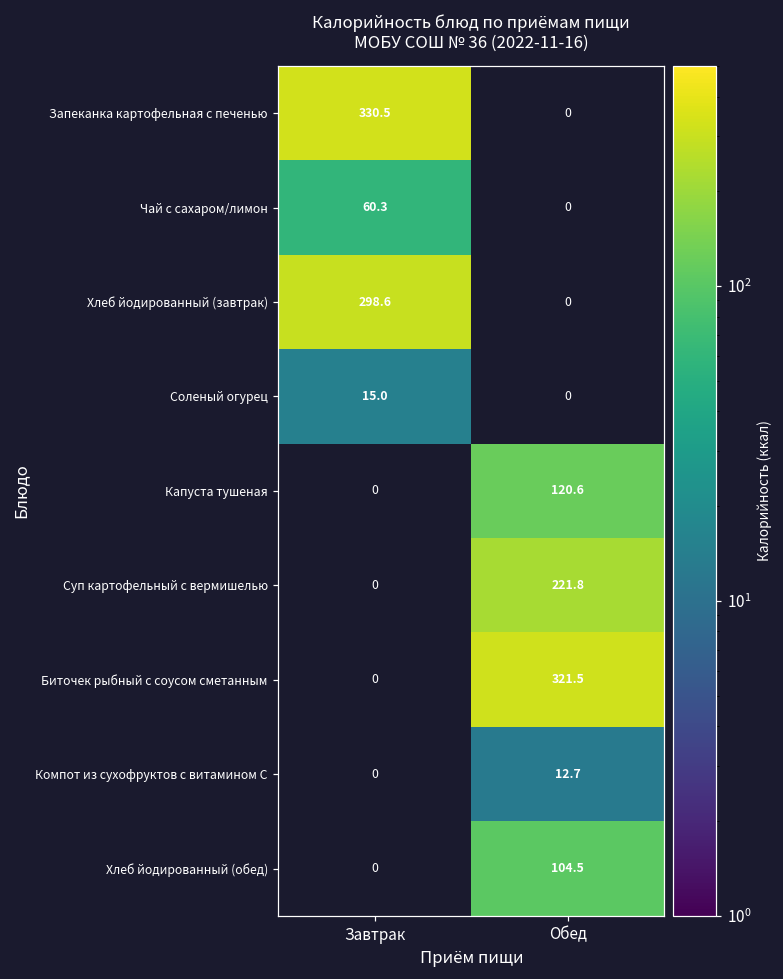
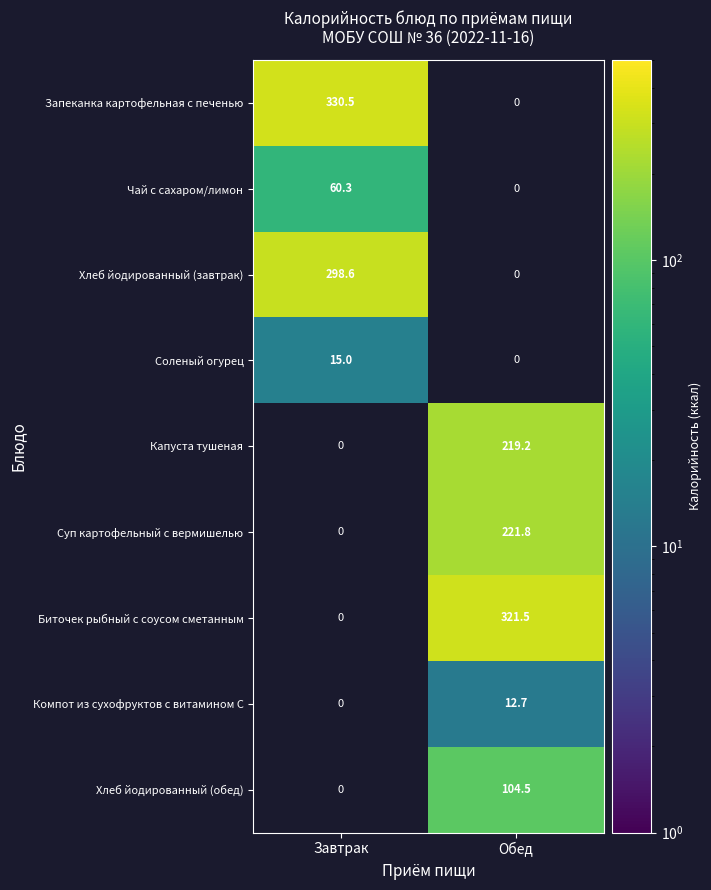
  {
    "Запеканка картофельная с печенью": {
      "Завтрак": 330.5
    },
    "Чай с сахаром/лимон": {
      "Завтрак": 60.3
    },
    "Хлеб йодированный (завтрак)": {
      "Завтрак": 298.6
    },
    "Соленый огурец": {
      "Завтрак": 15.0
    },
    "Капуста тушеная": {
-     "Обед": 120.6
+     "Обед": 219.2
    },
    "Суп картофельный с вермишелью": {
      "Обед": 221.8
    },
    "Биточек рыбный с соусом сметанным": {
      "Обед": 321.5
    },
    "Компот из сухофруктов с витамином С": {
      "Обед": 12.7
    },
    "Хлеб йодированный (обед)": {
      "Обед": 104.5
    }
  }
